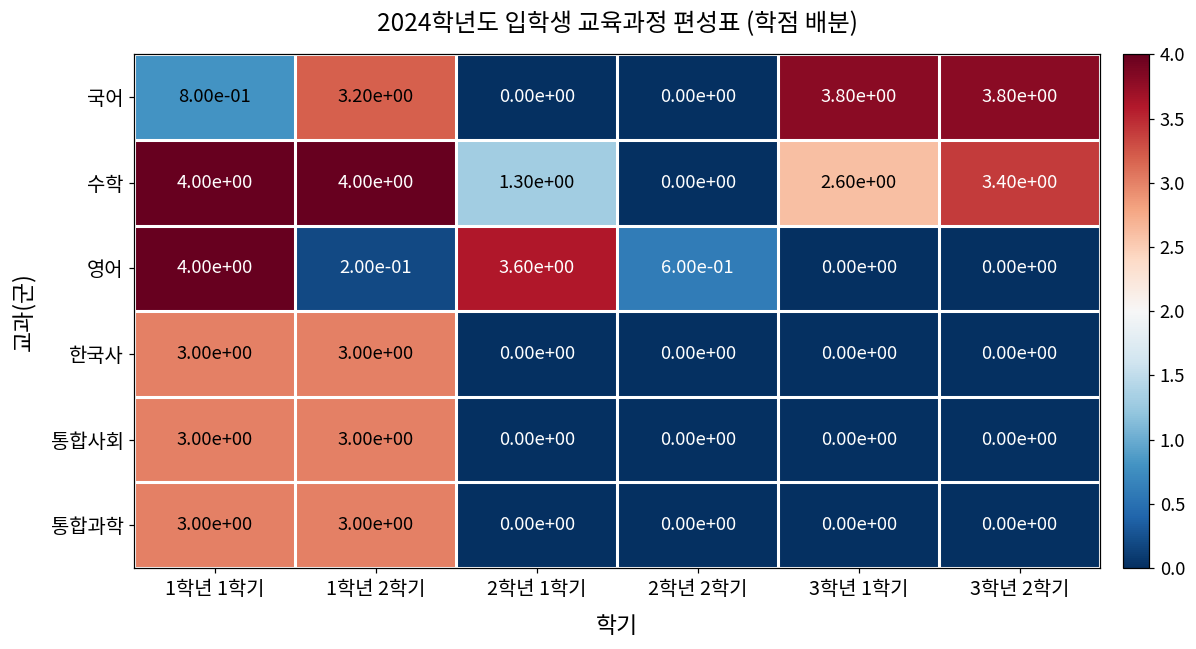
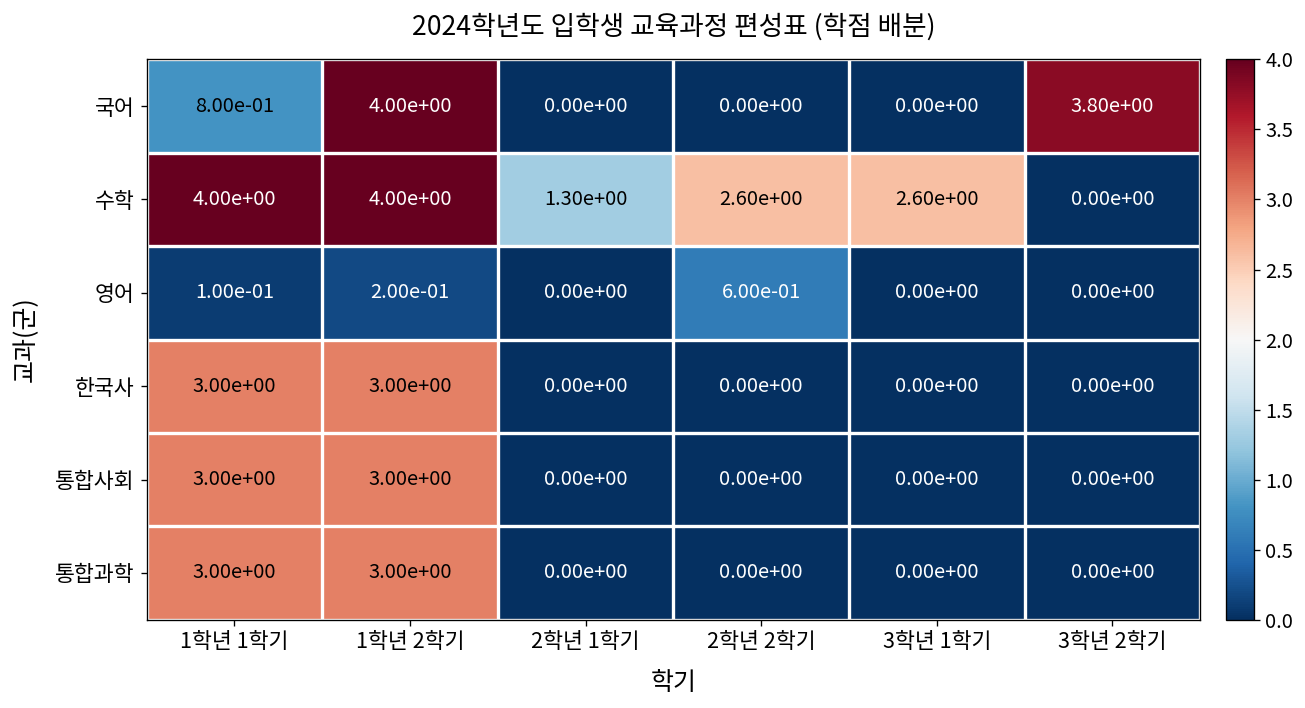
  {
    "국어": {
      "1학년 1학기": "8.00e-01",
-     "1학년 2학기": "3.20e+00",
+     "1학년 2학기": "4.00e+00",
      "2학년 1학기": "0.00e+00",
      "2학년 2학기": "0.00e+00",
-     "3학년 1학기": "3.80e+00",
+     "3학년 1학기": "0.00e+00",
      "3학년 2학기": "3.80e+00"
    },
    "수학": {
      "1학년 1학기": "4.00e+00",
      "1학년 2학기": "4.00e+00",
      "2학년 1학기": "1.30e+00",
-     "2학년 2학기": "0.00e+00",
+     "2학년 2학기": "2.60e+00",
      "3학년 1학기": "2.60e+00",
-     "3학년 2학기": "3.40e+00"
+     "3학년 2학기": "0.00e+00"
    },
    "영어": {
-     "1학년 1학기": "4.00e+00",
+     "1학년 1학기": "1.00e-01",
      "1학년 2학기": "2.00e-01",
-     "2학년 1학기": "3.60e+00",
+     "2학년 1학기": "0.00e+00",
      "2학년 2학기": "6.00e-01",
      "3학년 1학기": "0.00e+00",
      "3학년 2학기": "0.00e+00"
    },
    "한국사": {
      "1학년 1학기": "3.00e+00",
      "1학년 2학기": "3.00e+00",
      "2학년 1학기": "0.00e+00",
      "2학년 2학기": "0.00e+00",
      "3학년 1학기": "0.00e+00",
      "3학년 2학기": "0.00e+00"
    },
    "통합사회": {
      "1학년 1학기": "3.00e+00",
      "1학년 2학기": "3.00e+00",
      "2학년 1학기": "0.00e+00",
      "2학년 2학기": "0.00e+00",
      "3학년 1학기": "0.00e+00",
      "3학년 2학기": "0.00e+00"
    },
    "통합과학": {
      "1학년 1학기": "3.00e+00",
      "1학년 2학기": "3.00e+00",
      "2학년 1학기": "0.00e+00",
      "2학년 2학기": "0.00e+00",
      "3학년 1학기": "0.00e+00",
      "3학년 2학기": "0.00e+00"
    }
  }
